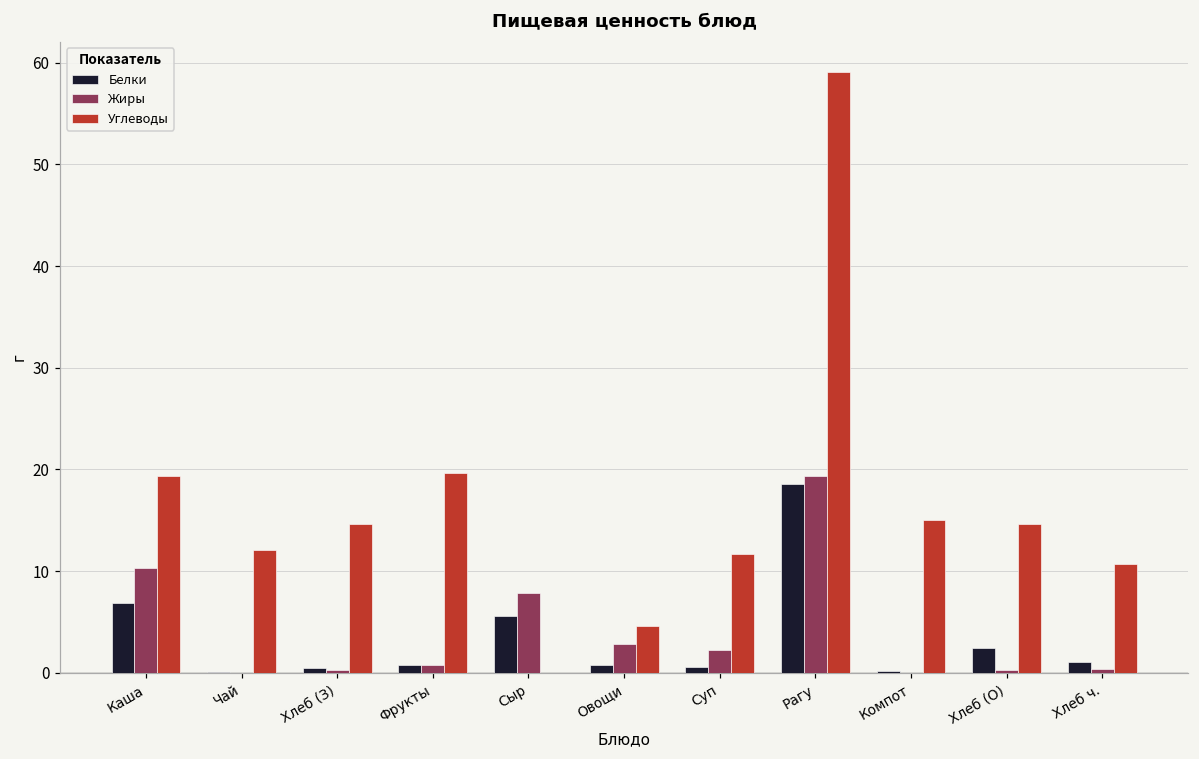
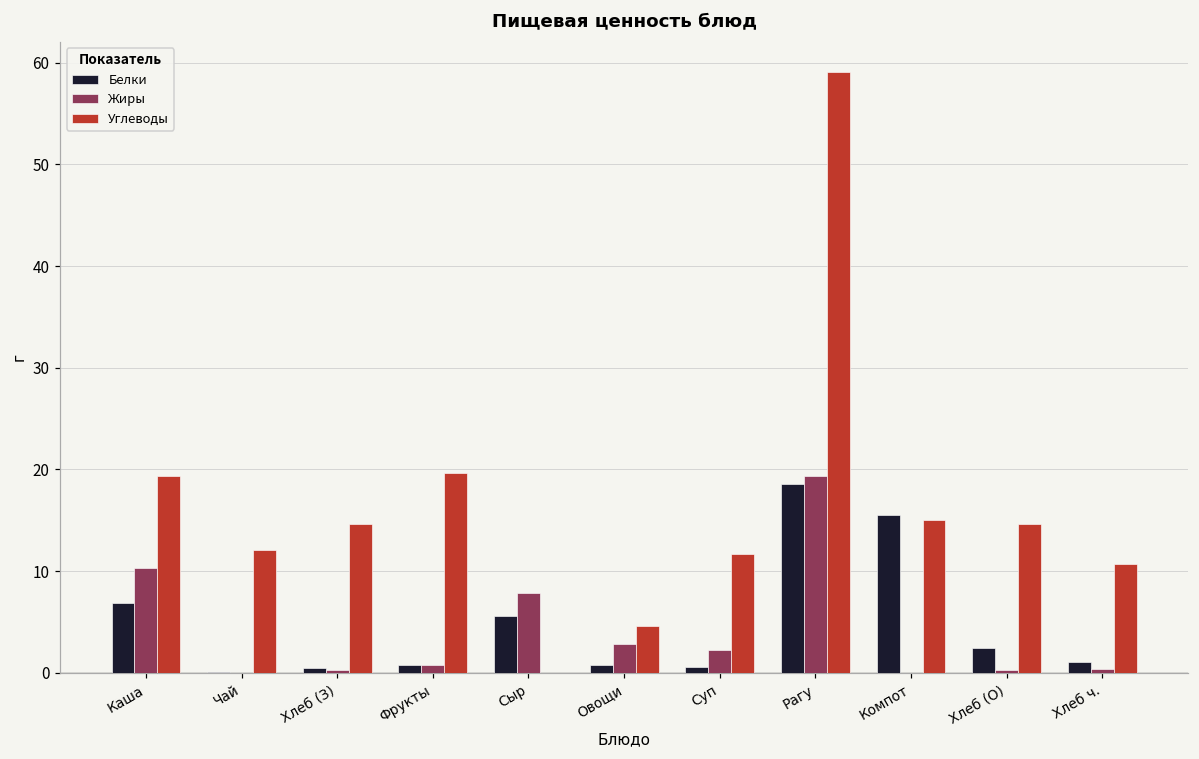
  {
    "Белки": {
      "Каша": 7,
      "Хлеб (З)": 1,
      "Фрукты": 1,
      "Сыр": 6,
      "Овощи": 1,
      "Суп": 1,
      "Рагу": 19,
-     "Компот": 0,
+     "Компот": 15,
      "Хлеб (О)": 2,
      "Хлеб ч.": 1
    },
    "Жиры": {
      "Каша": 10,
      "Чай": 0,
      "Хлеб (З)": 0,
      "Фрукты": 1,
      "Сыр": 8,
      "Овощи": 3,
      "Суп": 2,
      "Рагу": 19,
      "Компот": 0,
      "Хлеб (О)": 0,
      "Хлеб ч.": 0
    },
    "Углеводы": {
      "Каша": 19,
      "Чай": 12,
      "Хлеб (З)": 15,
      "Фрукты": 20,
      "Сыр": 0,
      "Овощи": 5,
      "Суп": 12,
      "Рагу": 59,
      "Компот": 15,
      "Хлеб (О)": 15,
      "Хлеб ч.": 11
    }
  }
